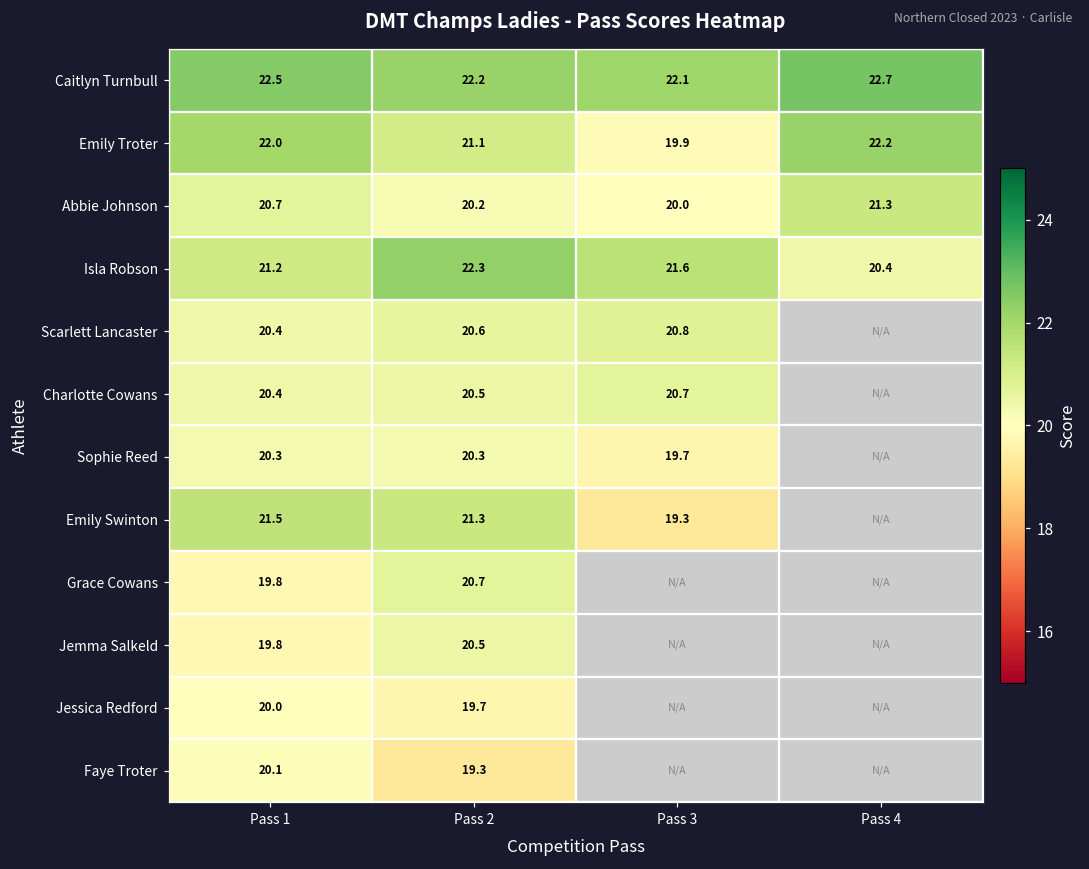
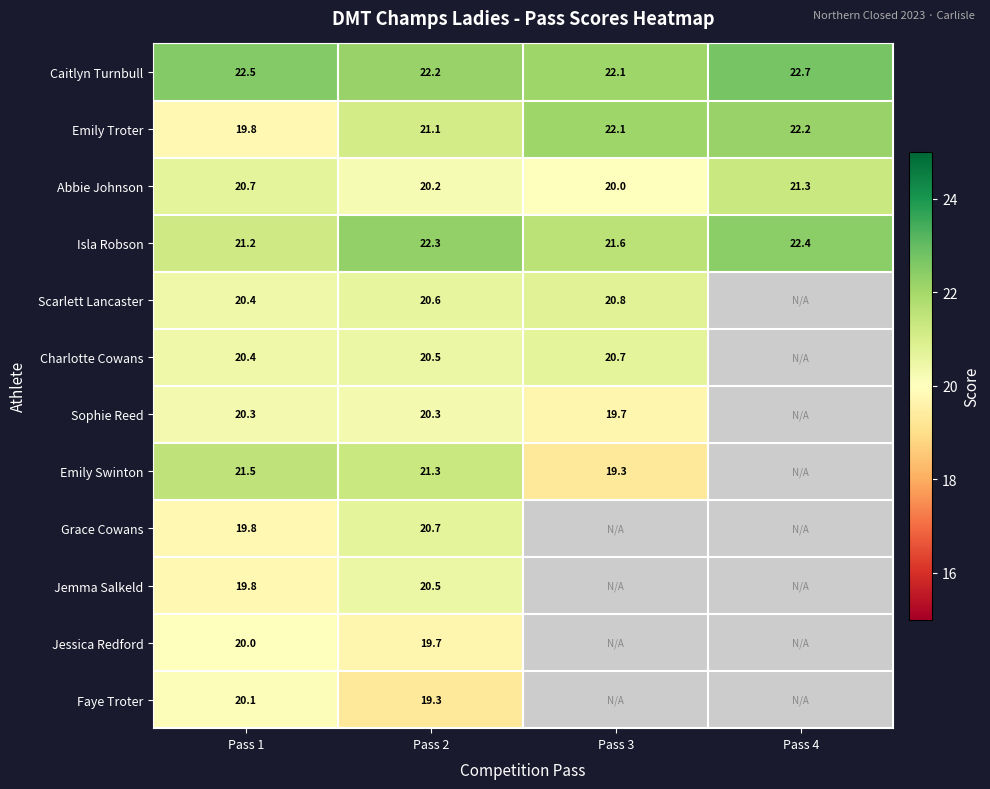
  {
    "Caitlyn Turnbull": {
      "Pass 1": 22.5,
      "Pass 2": 22.2,
      "Pass 3": 22.1,
      "Pass 4": 22.7
    },
    "Emily Troter": {
-     "Pass 1": 22.0,
+     "Pass 1": 19.8,
      "Pass 2": 21.1,
-     "Pass 3": 19.9,
+     "Pass 3": 22.1,
      "Pass 4": 22.2
    },
    "Abbie Johnson": {
      "Pass 1": 20.7,
      "Pass 2": 20.2,
      "Pass 3": 20.0,
      "Pass 4": 21.3
    },
    "Isla Robson": {
      "Pass 1": 21.2,
      "Pass 2": 22.3,
      "Pass 3": 21.6,
-     "Pass 4": 20.4
+     "Pass 4": 22.4
    },
    "Scarlett Lancaster": {
      "Pass 1": 20.4,
      "Pass 2": 20.6,
      "Pass 3": 20.8
    },
    "Charlotte Cowans": {
      "Pass 1": 20.4,
      "Pass 2": 20.5,
      "Pass 3": 20.7
    },
    "Sophie Reed": {
      "Pass 1": 20.3,
      "Pass 2": 20.3,
      "Pass 3": 19.7
    },
    "Emily Swinton": {
      "Pass 1": 21.5,
      "Pass 2": 21.3,
      "Pass 3": 19.3
    },
    "Grace Cowans": {
      "Pass 1": 19.8,
      "Pass 2": 20.7
    },
    "Jemma Salkeld": {
      "Pass 1": 19.8,
      "Pass 2": 20.5
    },
    "Jessica Redford": {
      "Pass 1": 20.0,
      "Pass 2": 19.7
    },
    "Faye Troter": {
      "Pass 1": 20.1,
      "Pass 2": 19.3
    }
  }
